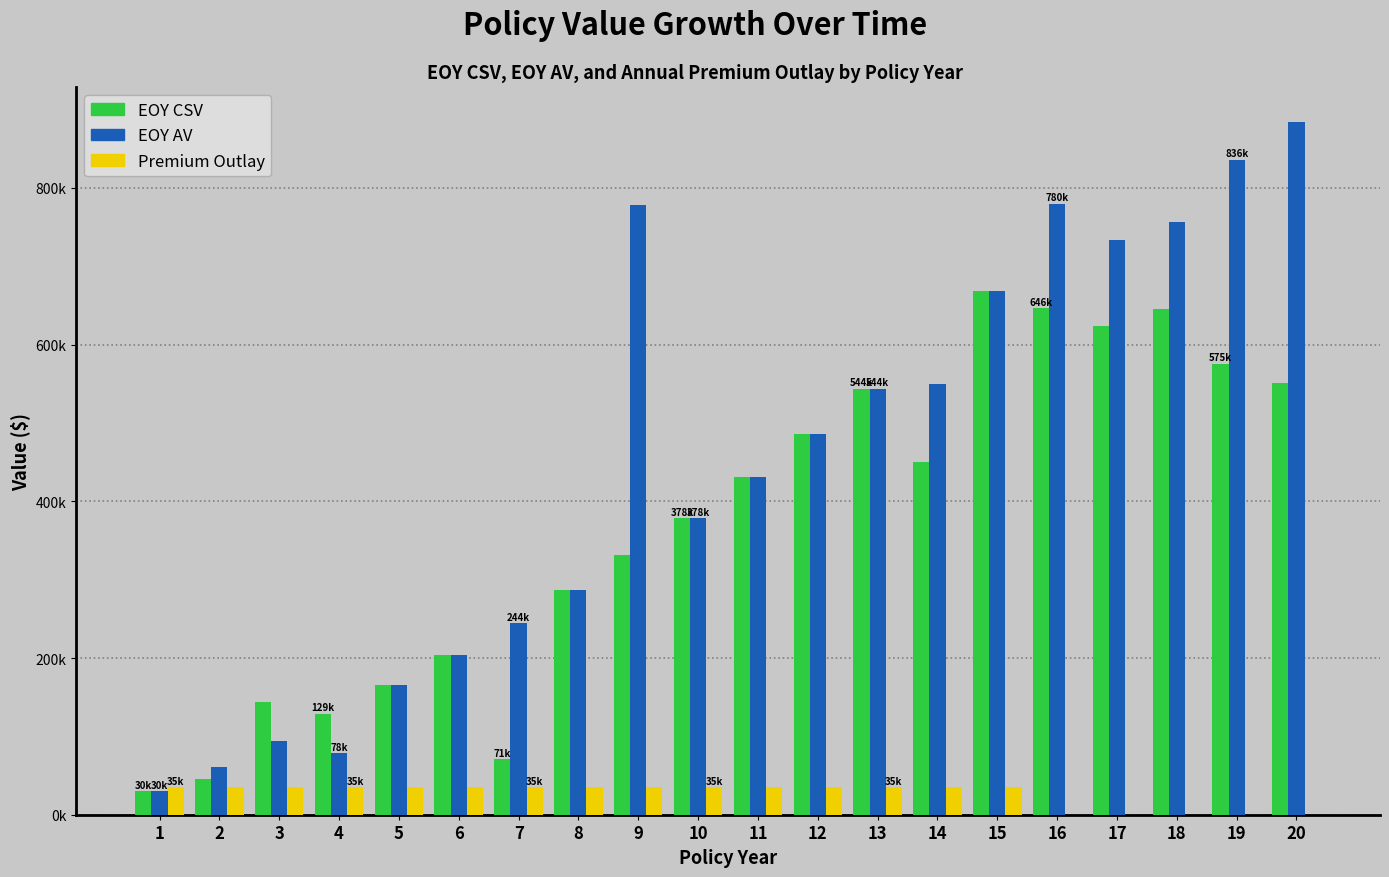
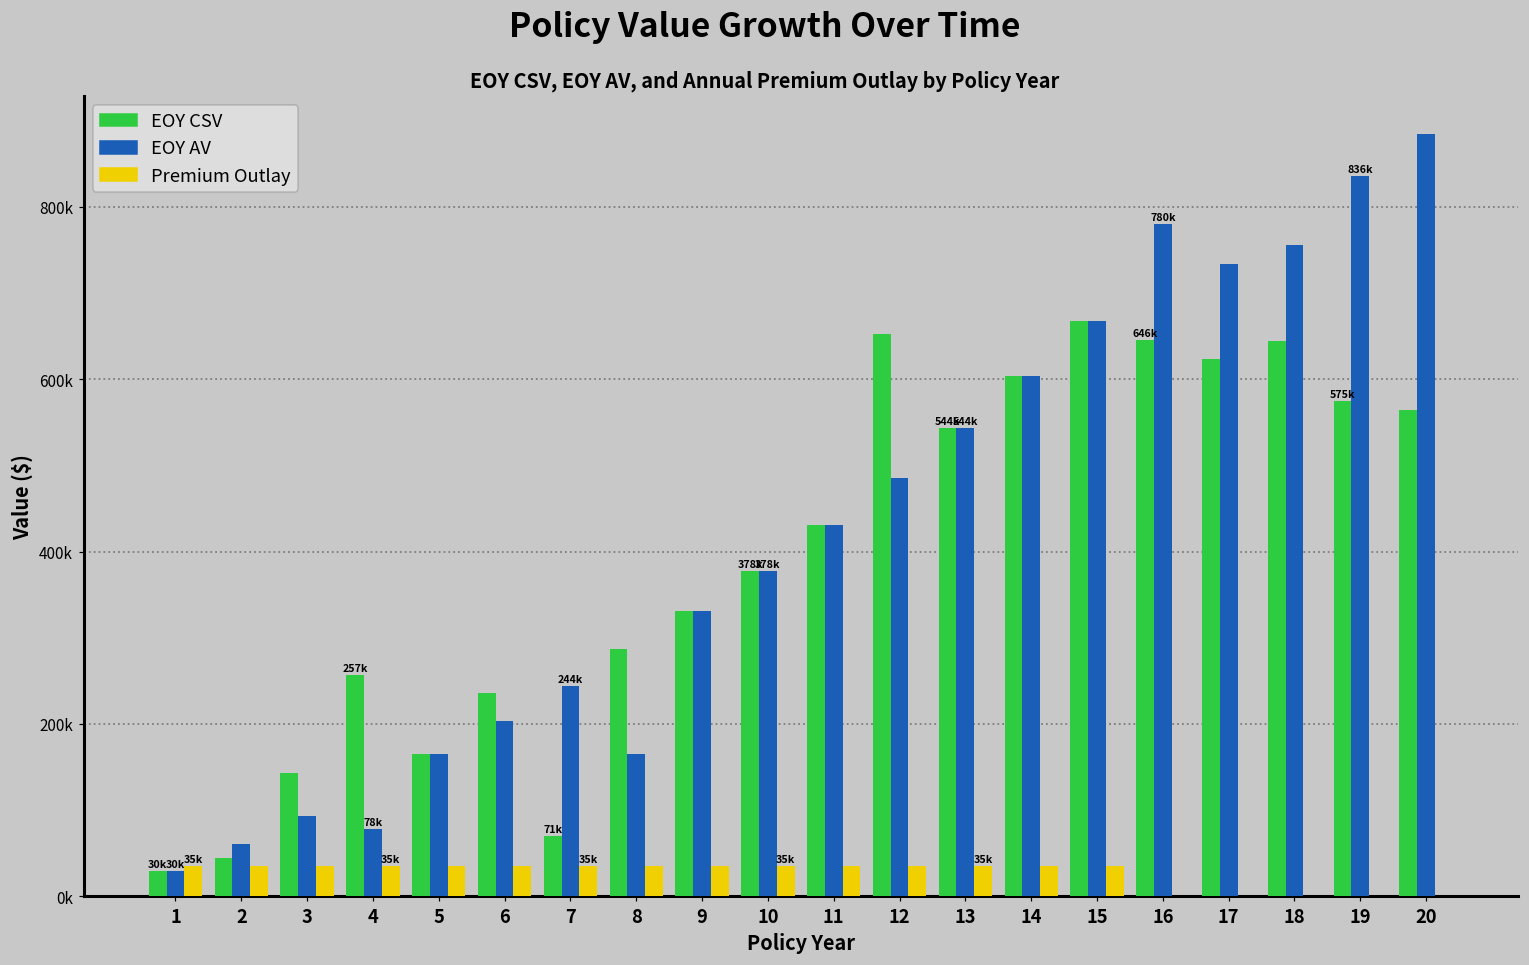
  {
    "EOY CSV": {
      "1": "30k",
-     "4": "129k",
-     "6": "200000",
+     "4": "257k",
+     "6": "240000",
      "7": "71k",
-     "12": "490000",
-     "14": "450000",
+     "12": "650000",
+     "14": "600000",
      "16": "646k",
      "19": "575k",
-     "20": "550000"
+     "20": "560000"
    },
    "EOY AV": {
      "2": "60000",
      "3": "90000",
      "5": "170000",
      "6": "200000",
-     "8": "290000",
-     "9": "780000",
+     "8": "160000",
+     "9": "330000",
      "11": "430000",
      "12": "490000",
-     "14": "550000",
+     "14": "600000",
      "15": "670000",
      "17": "730000",
      "18": "760000",
      "20": "880000"
    },
    "Premium Outlay": {
      "1": "35k",
      "4": "35k",
      "7": "35k",
      "10": "35k",
      "13": "35k"
    }
  }
